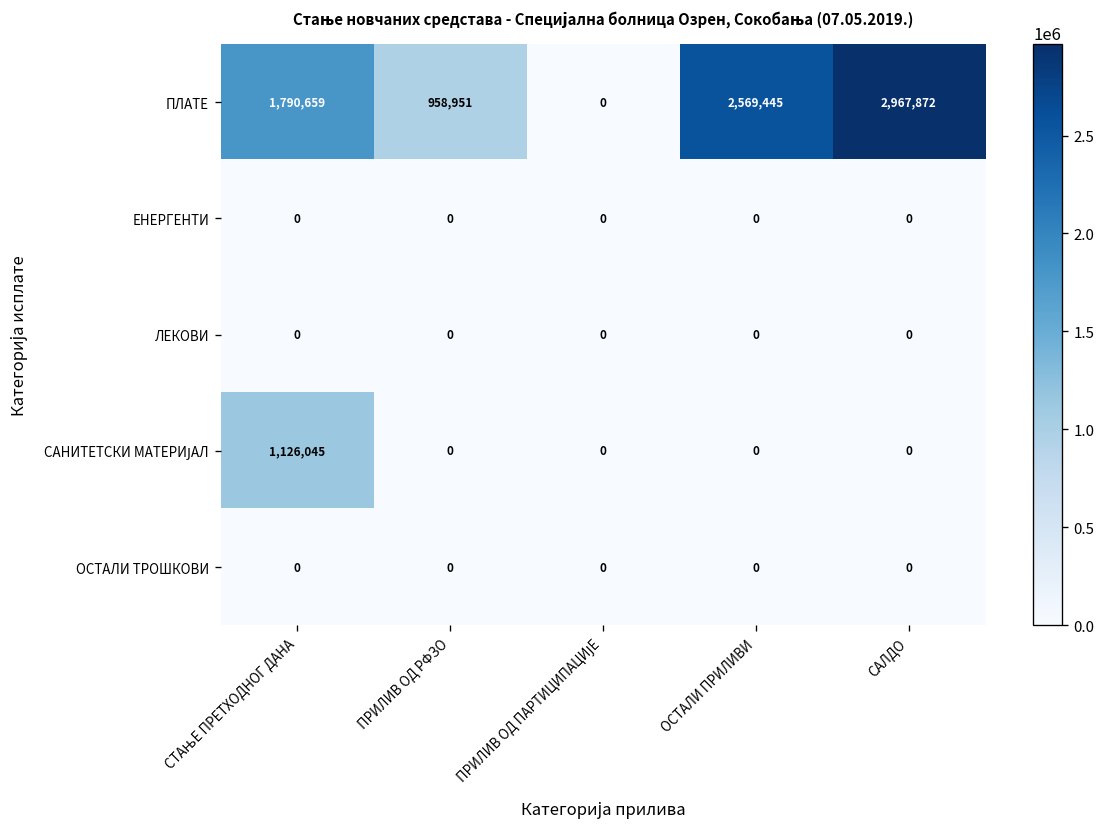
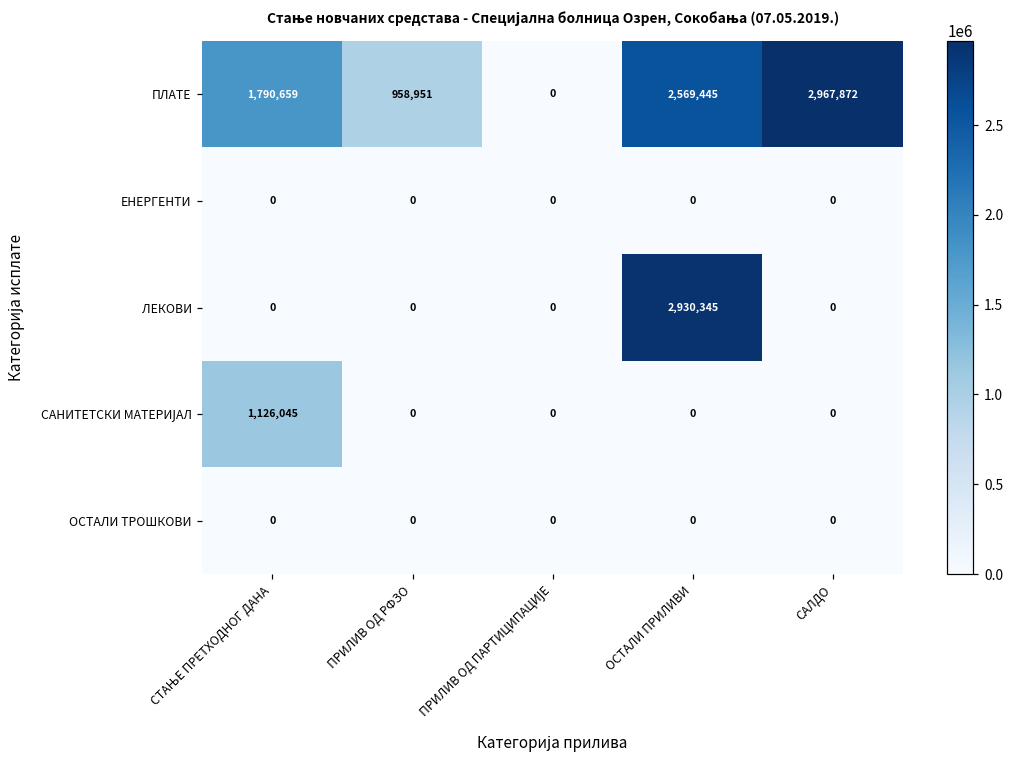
  {
    "ПЛАТЕ": {
      "СТАЊЕ ПРЕТХОДНОГ ДАНА": "1,790,659",
      "ПРИЛИВ ОД РФЗО": "958,951",
      "ПРИЛИВ ОД ПАРТИЦИПАЦИЈЕ": "0",
      "ОСТАЛИ ПРИЛИВИ": "2,569,445",
      "САЛДО": "2,967,872"
    },
    "ЕНЕРГЕНТИ": {
      "СТАЊЕ ПРЕТХОДНОГ ДАНА": "0",
      "ПРИЛИВ ОД РФЗО": "0",
      "ПРИЛИВ ОД ПАРТИЦИПАЦИЈЕ": "0",
      "ОСТАЛИ ПРИЛИВИ": "0",
      "САЛДО": "0"
    },
    "ЛЕКОВИ": {
      "СТАЊЕ ПРЕТХОДНОГ ДАНА": "0",
      "ПРИЛИВ ОД РФЗО": "0",
      "ПРИЛИВ ОД ПАРТИЦИПАЦИЈЕ": "0",
-     "ОСТАЛИ ПРИЛИВИ": "0",
+     "ОСТАЛИ ПРИЛИВИ": "2,930,345",
      "САЛДО": "0"
    },
    "САНИТЕТСКИ МАТЕРИЈАЛ": {
      "СТАЊЕ ПРЕТХОДНОГ ДАНА": "1,126,045",
      "ПРИЛИВ ОД РФЗО": "0",
      "ПРИЛИВ ОД ПАРТИЦИПАЦИЈЕ": "0",
      "ОСТАЛИ ПРИЛИВИ": "0",
      "САЛДО": "0"
    },
    "ОСТАЛИ ТРОШКОВИ": {
      "СТАЊЕ ПРЕТХОДНОГ ДАНА": "0",
      "ПРИЛИВ ОД РФЗО": "0",
      "ПРИЛИВ ОД ПАРТИЦИПАЦИЈЕ": "0",
      "ОСТАЛИ ПРИЛИВИ": "0",
      "САЛДО": "0"
    }
  }
